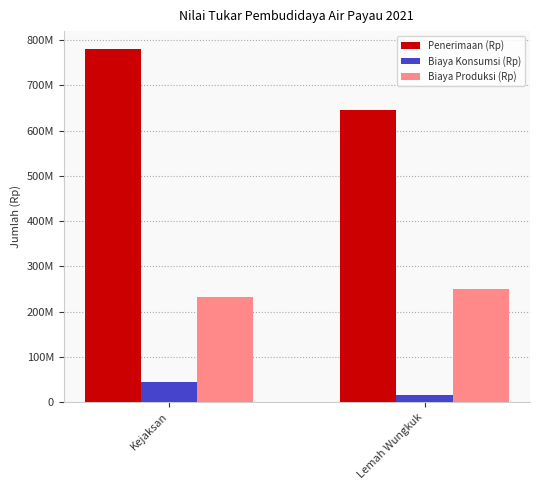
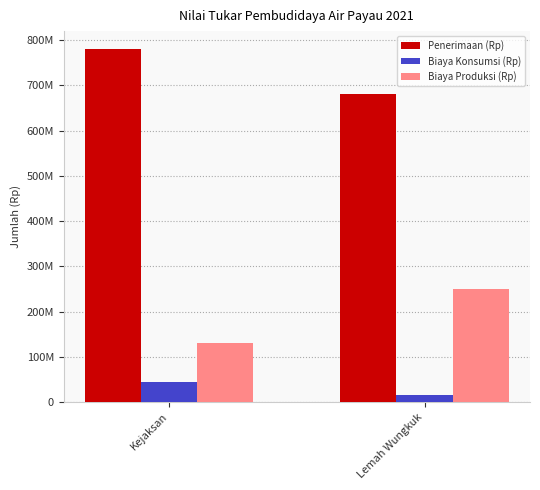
  {
    "Penerimaan (Rp)": {
      "Kejaksan": 780000000,
-     "Lemah Wungkuk": 650000000
+     "Lemah Wungkuk": 680000000
    },
    "Biaya Konsumsi (Rp)": {
      "Kejaksan": 40000000,
      "Lemah Wungkuk": 20000000
    },
    "Biaya Produksi (Rp)": {
-     "Kejaksan": 230000000,
+     "Kejaksan": 130000000,
      "Lemah Wungkuk": 250000000
    }
  }
